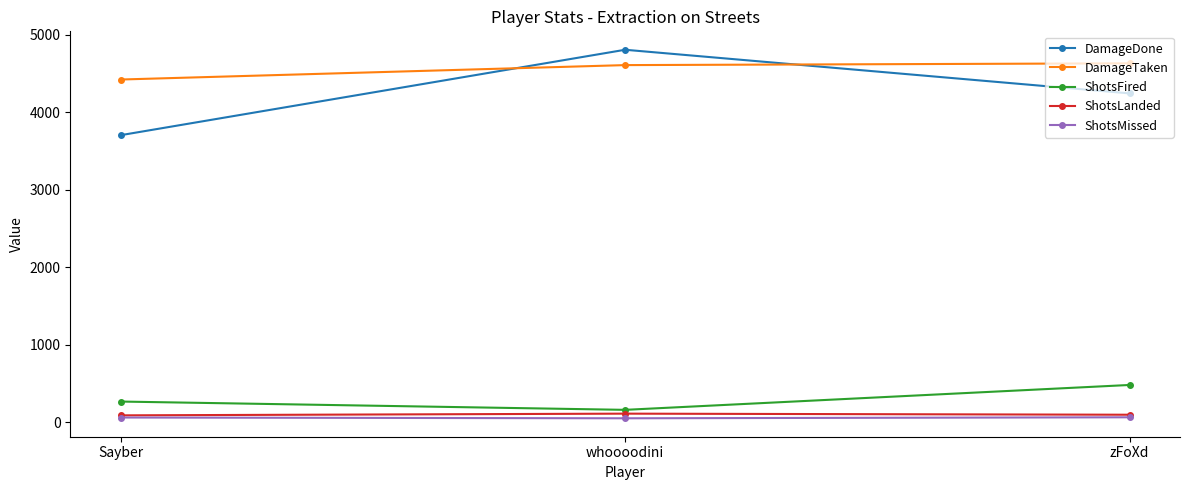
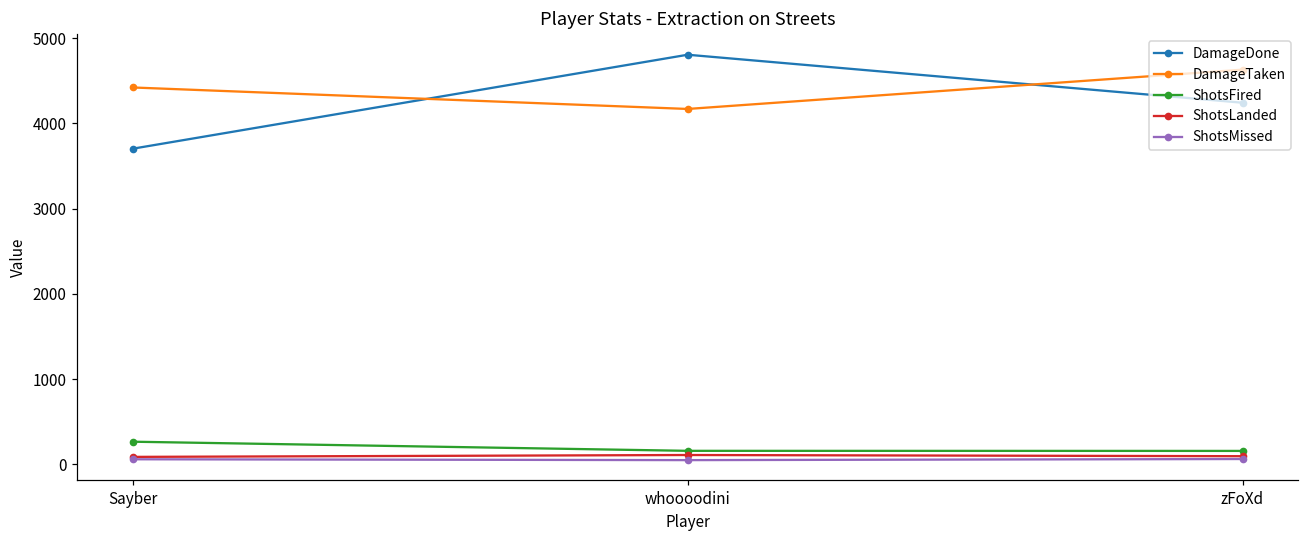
  {
    "DamageDone": {
      "Sayber": 3700,
      "whoooodini": 4800
    },
    "DamageTaken": {
      "Sayber": 4400,
-     "whoooodini": 4600
+     "whoooodini": 4200
    },
    "ShotsFired": {
      "Sayber": 300,
      "whoooodini": 200,
-     "zFoXd": 500
+     "zFoXd": 200
    },
    "ShotsLanded": {
      "whoooodini": 100,
      "zFoXd": 100
    },
    "ShotsMissed": {
      "whoooodini": 0,
      "zFoXd": 100
    }
  }
